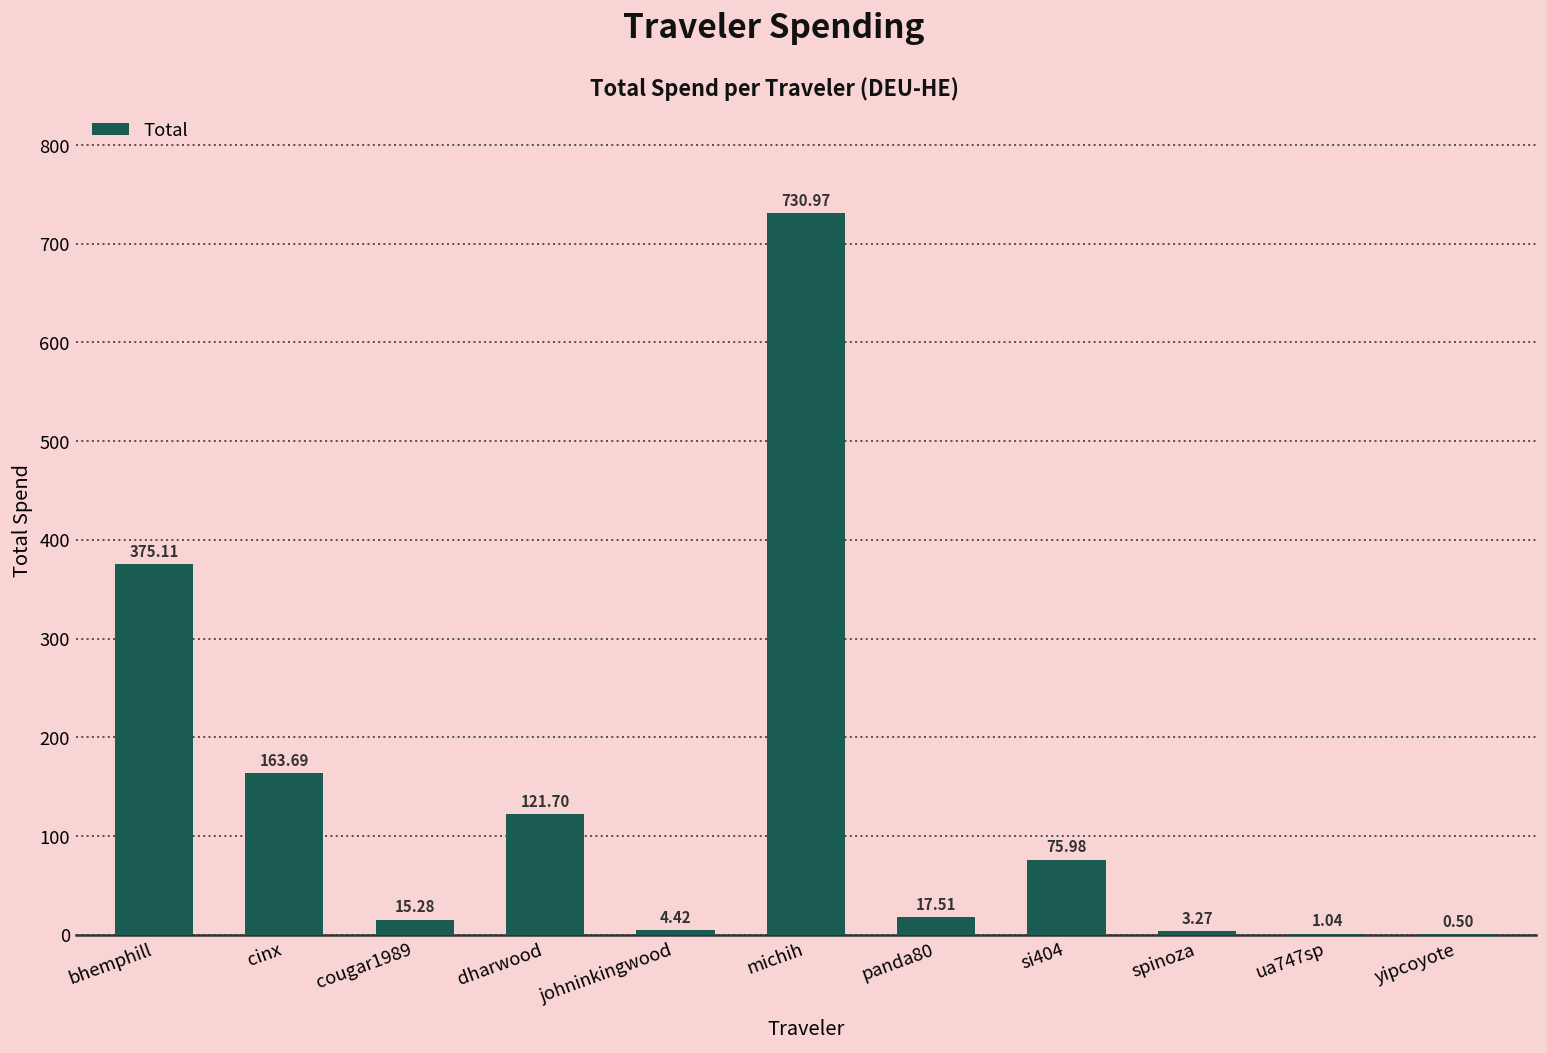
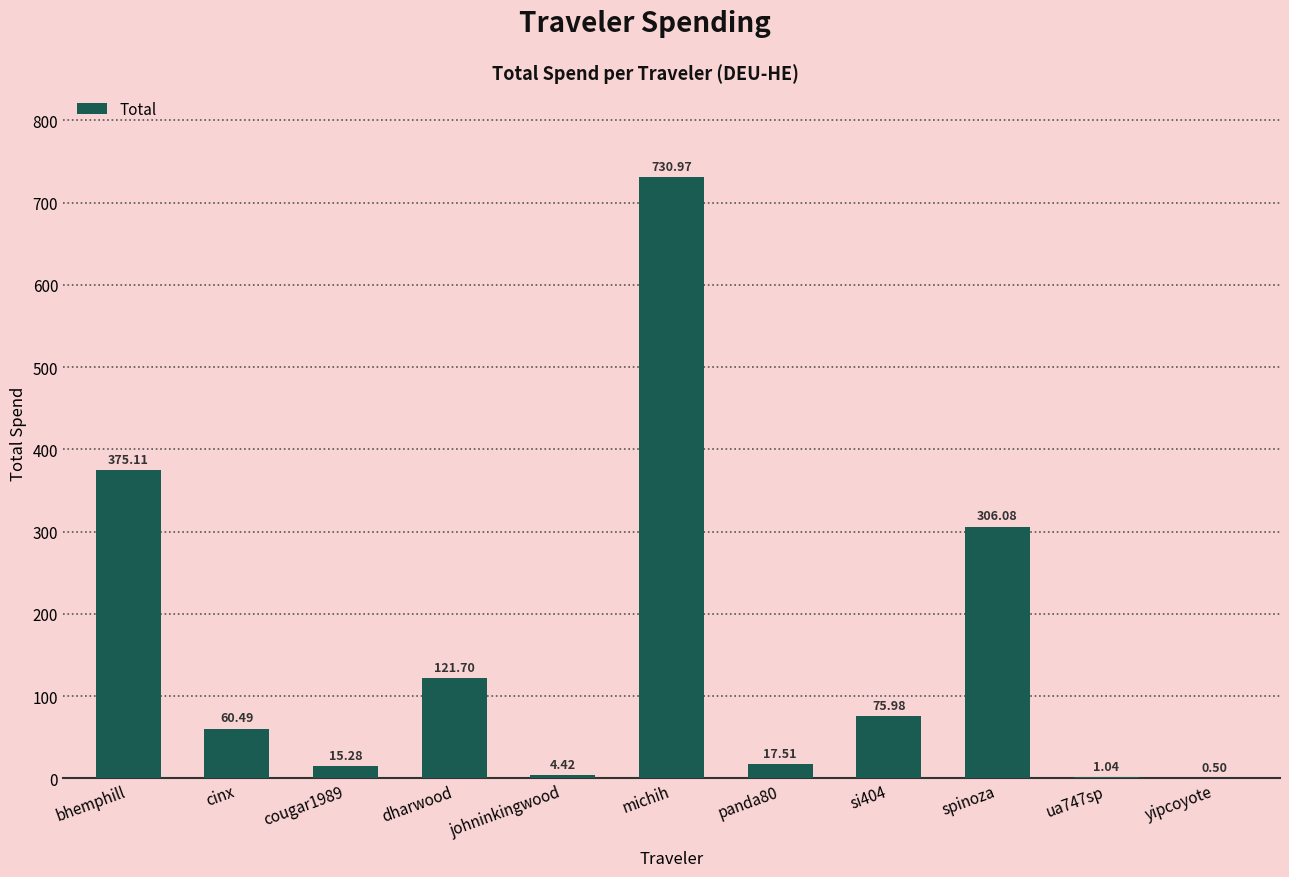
  {
    "bhemphill": 375.11,
-   "cinx": 163.69,
+   "cinx": 60.49,
    "cougar1989": 15.28,
    "dharwood": 121.70,
    "johninkingwood": 4.42,
    "michih": 730.97,
    "panda80": 17.51,
    "si404": 75.98,
-   "spinoza": 3.27,
+   "spinoza": 306.08,
    "ua747sp": 1.04,
    "yipcoyote": 0.50
  }
